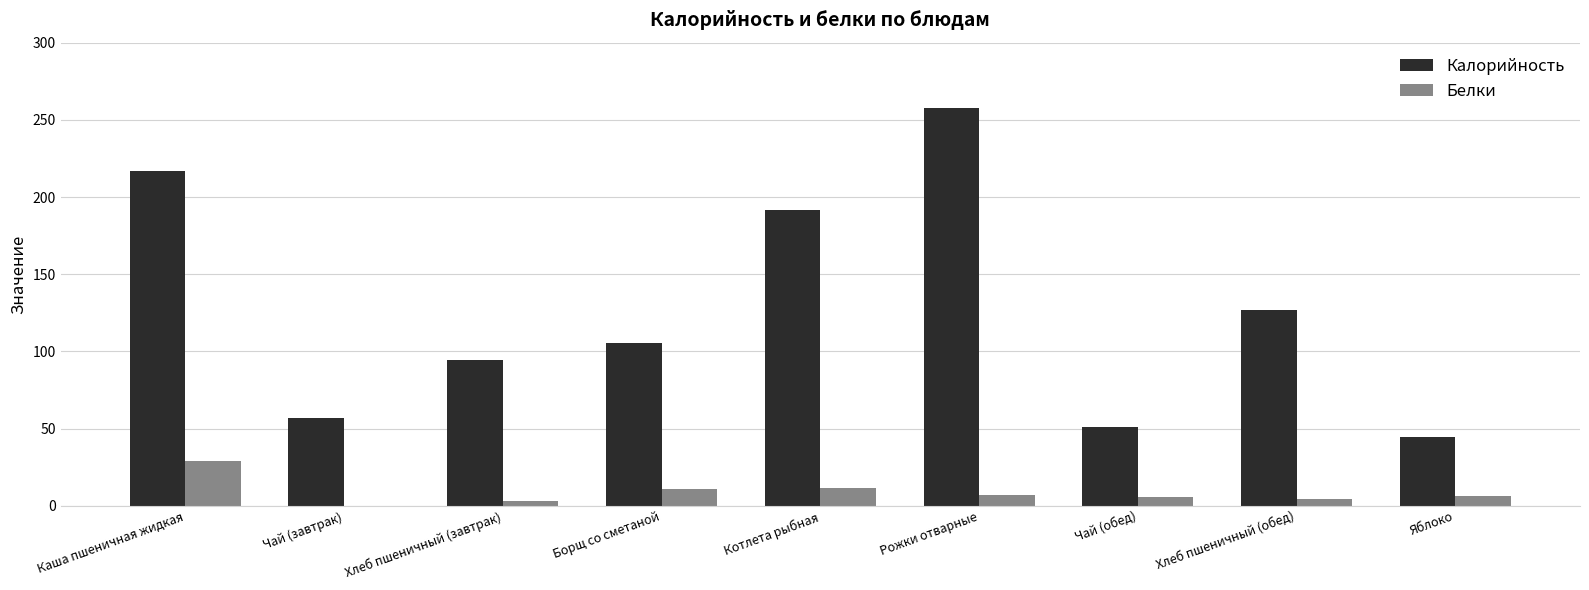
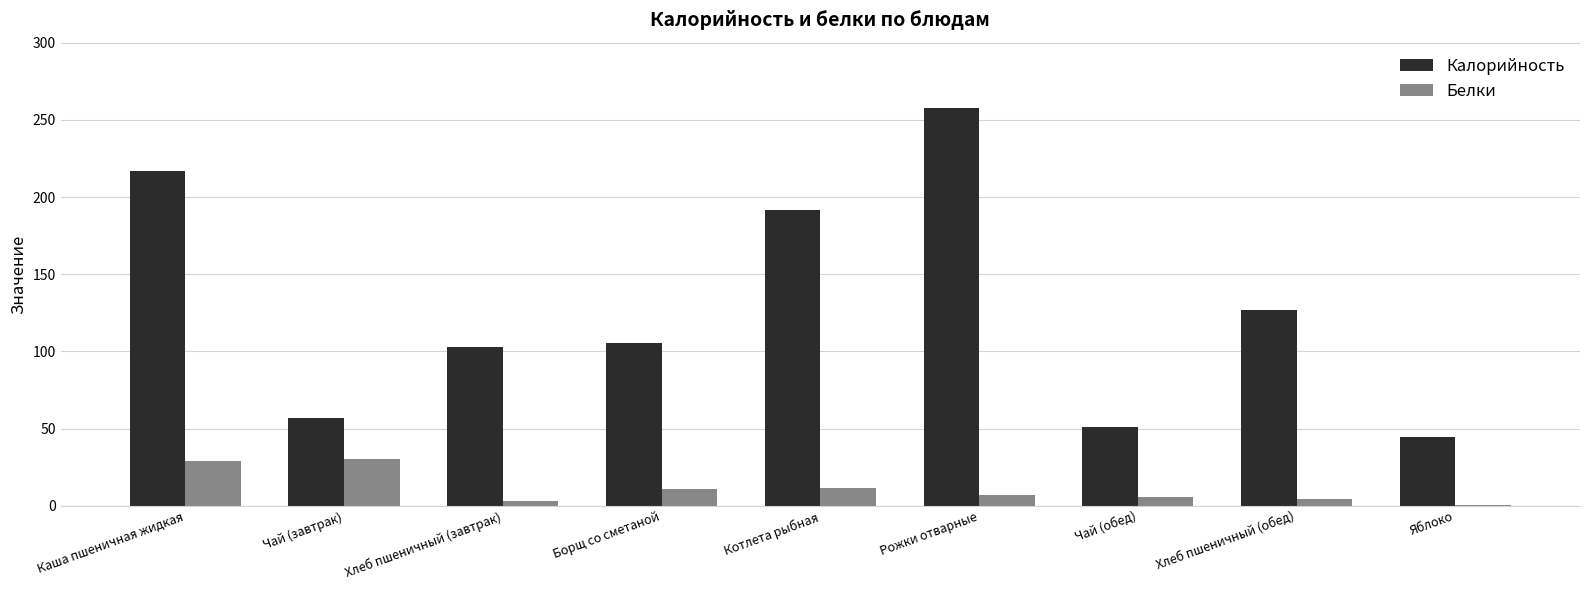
  {
    "Калорийность": {
      "Каша пшеничная жидкая": 217,
      "Чай (завтрак)": 57,
-     "Хлеб пшеничный (завтрак)": 94,
+     "Хлеб пшеничный (завтрак)": 103,
      "Борщ со сметаной": 105,
      "Котлета рыбная": 192,
      "Рожки отварные": 257,
      "Чай (обед)": 51,
      "Хлеб пшеничный (обед)": 127,
      "Яблоко": 44
    },
    "Белки": {
      "Каша пшеничная жидкая": 29,
-     "Чай (завтрак)": 0,
+     "Чай (завтрак)": 30,
      "Хлеб пшеничный (завтрак)": 3,
      "Борщ со сметаной": 11,
      "Котлета рыбная": 12,
      "Рожки отварные": 7,
      "Чай (обед)": 5,
      "Хлеб пшеничный (обед)": 5,
-     "Яблоко": 6
+     "Яблоко": 0
    }
  }
